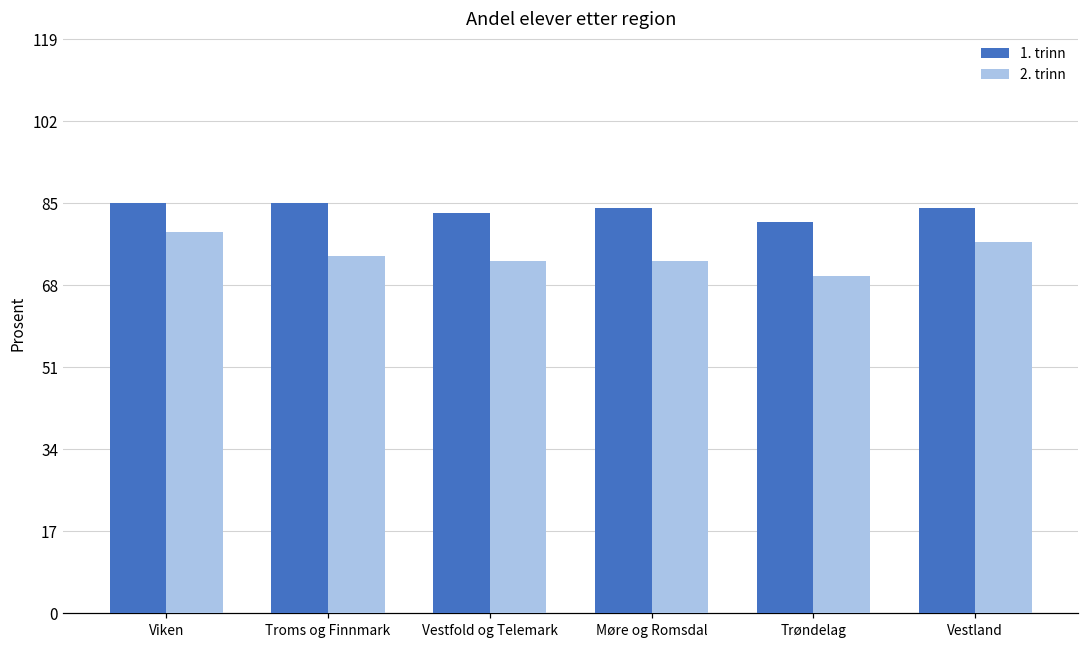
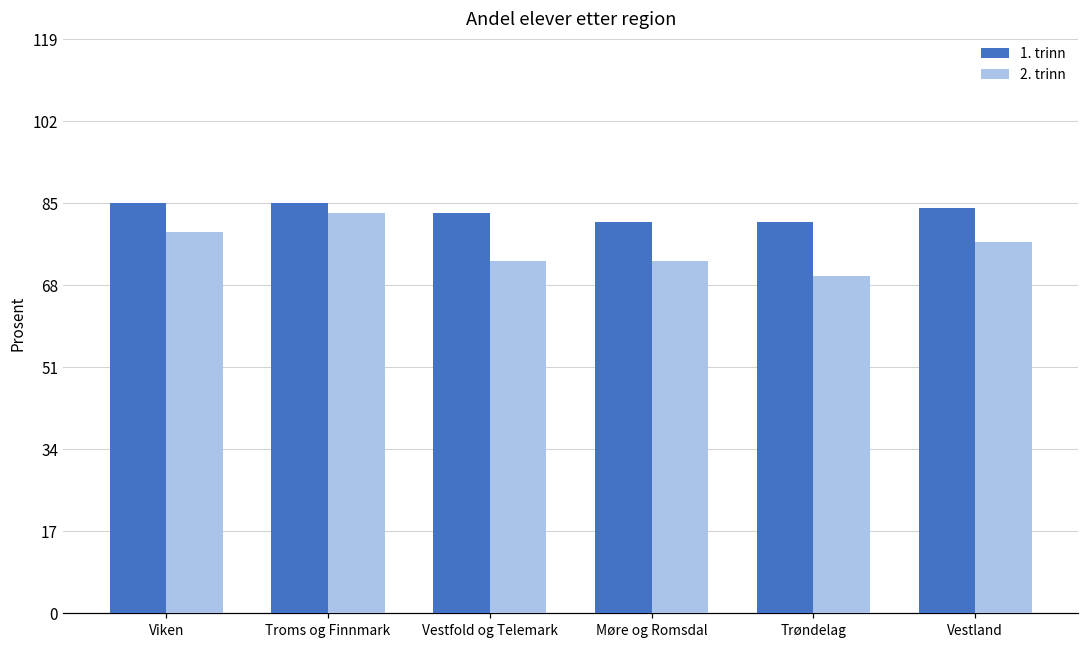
  {
    "1. trinn": {
      "Viken": 85,
      "Troms og Finnmark": 85,
      "Vestfold og Telemark": 83,
-     "Møre og Romsdal": 84,
+     "Møre og Romsdal": 81,
      "Trøndelag": 81,
      "Vestland": 84
    },
    "2. trinn": {
      "Viken": 79,
-     "Troms og Finnmark": 74,
+     "Troms og Finnmark": 83,
      "Vestfold og Telemark": 73,
      "Møre og Romsdal": 73,
      "Trøndelag": 70,
      "Vestland": 77
    }
  }
